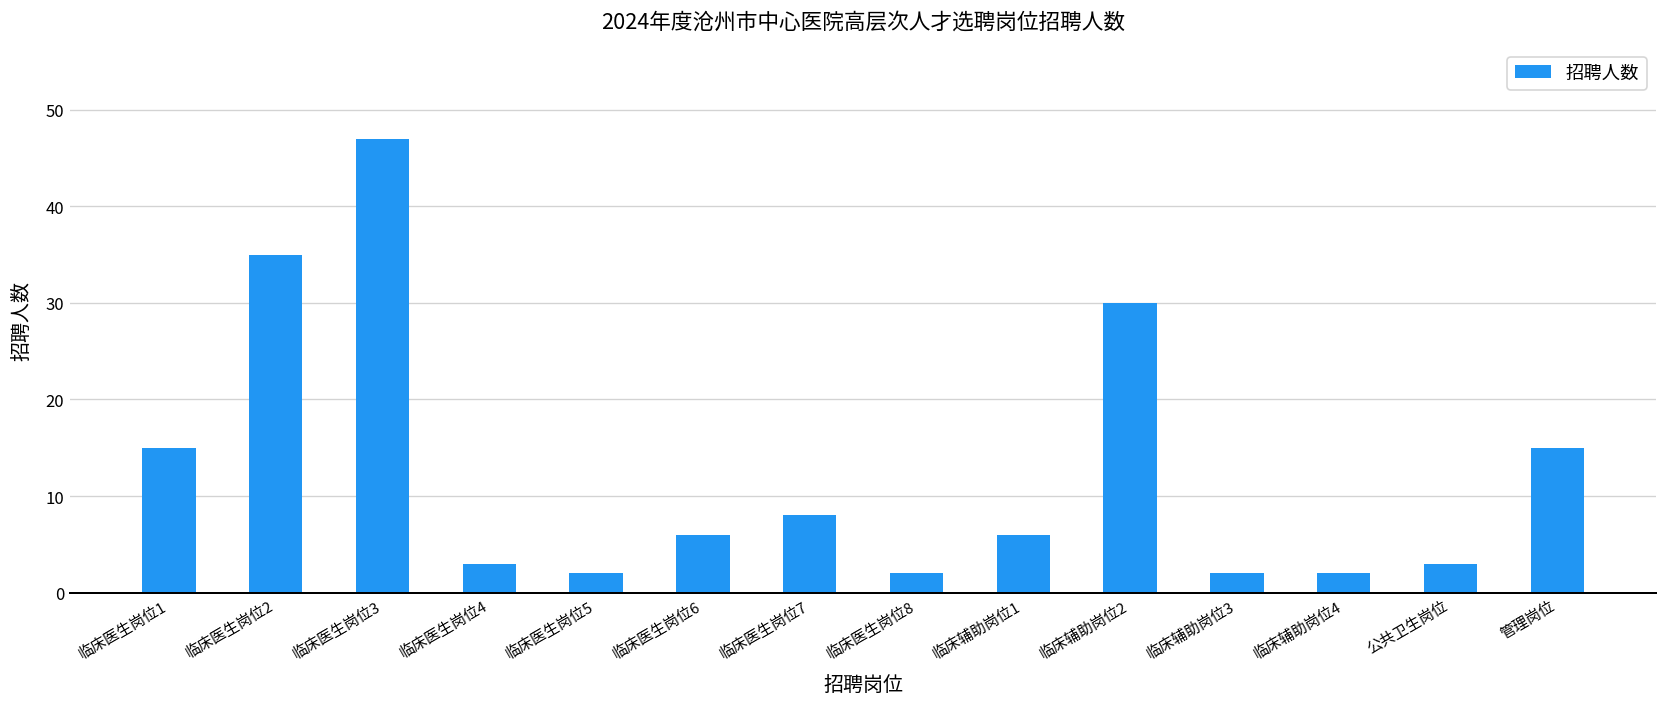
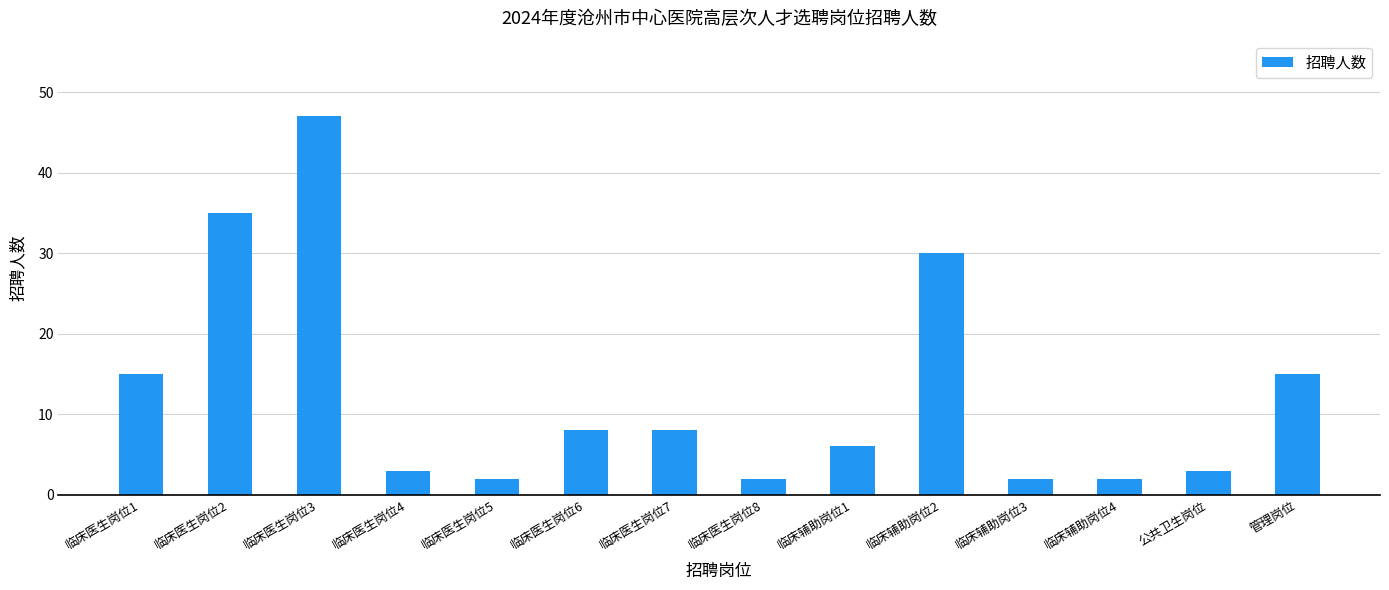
  {
    "临床医生岗位1": 15,
    "临床医生岗位2": 35,
    "临床医生岗位3": 47,
    "临床医生岗位4": 3,
    "临床医生岗位5": 2,
-   "临床医生岗位6": 6,
+   "临床医生岗位6": 8,
    "临床医生岗位7": 8,
    "临床医生岗位8": 2,
    "临床辅助岗位1": 6,
    "临床辅助岗位2": 30,
    "临床辅助岗位3": 2,
    "临床辅助岗位4": 2,
    "公共卫生岗位": 3,
    "管理岗位": 15
  }
